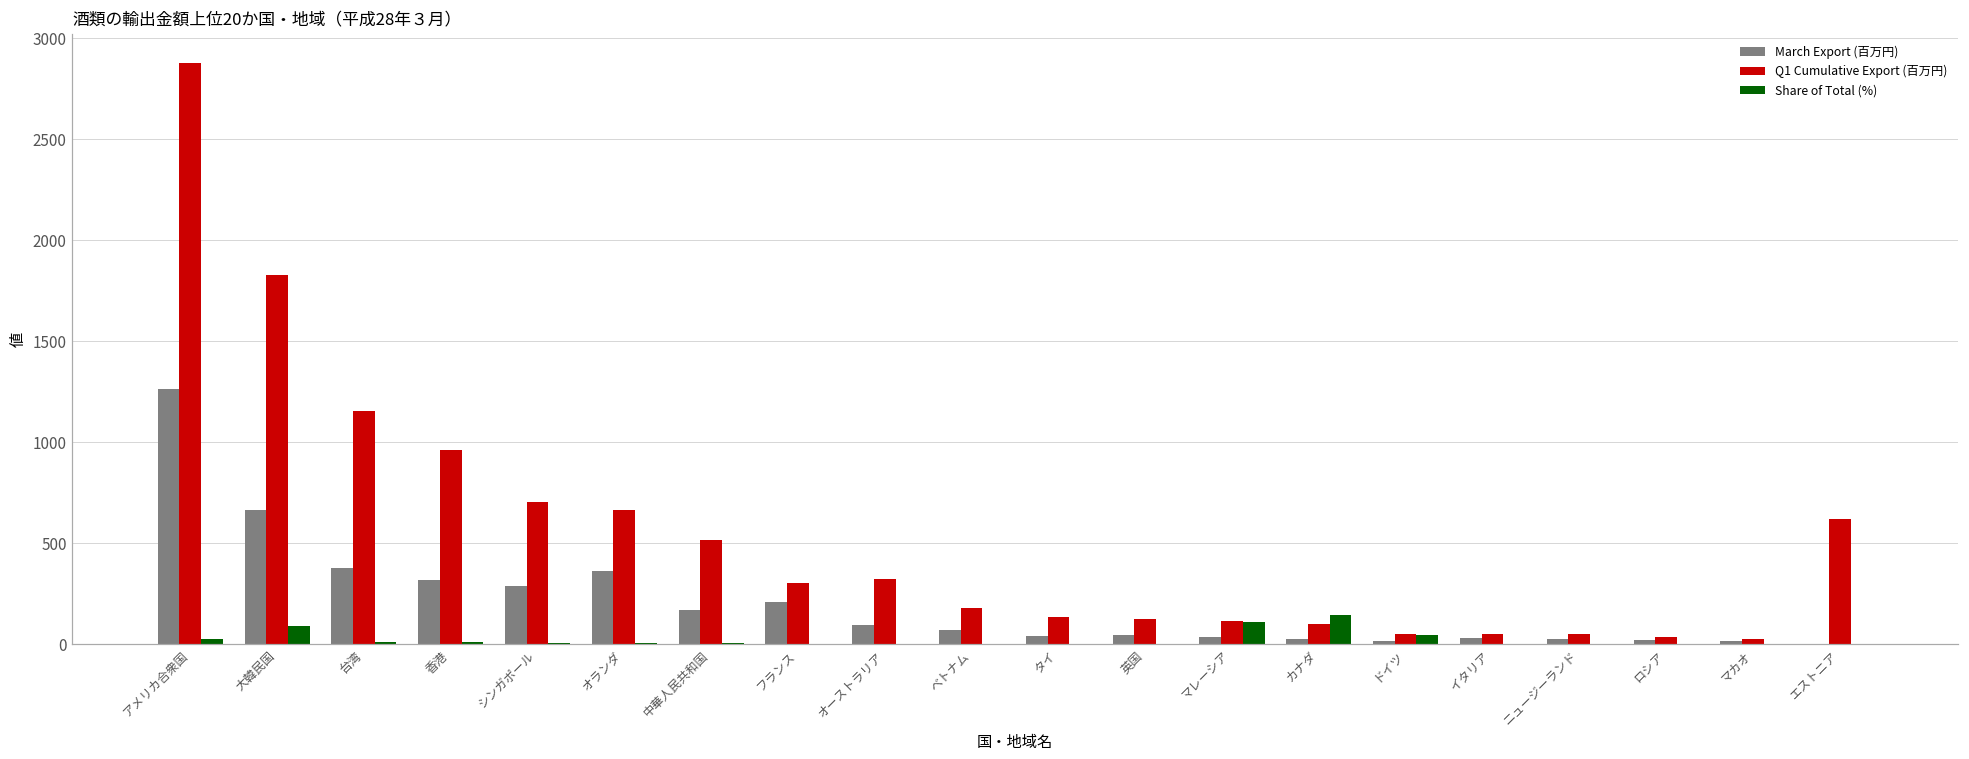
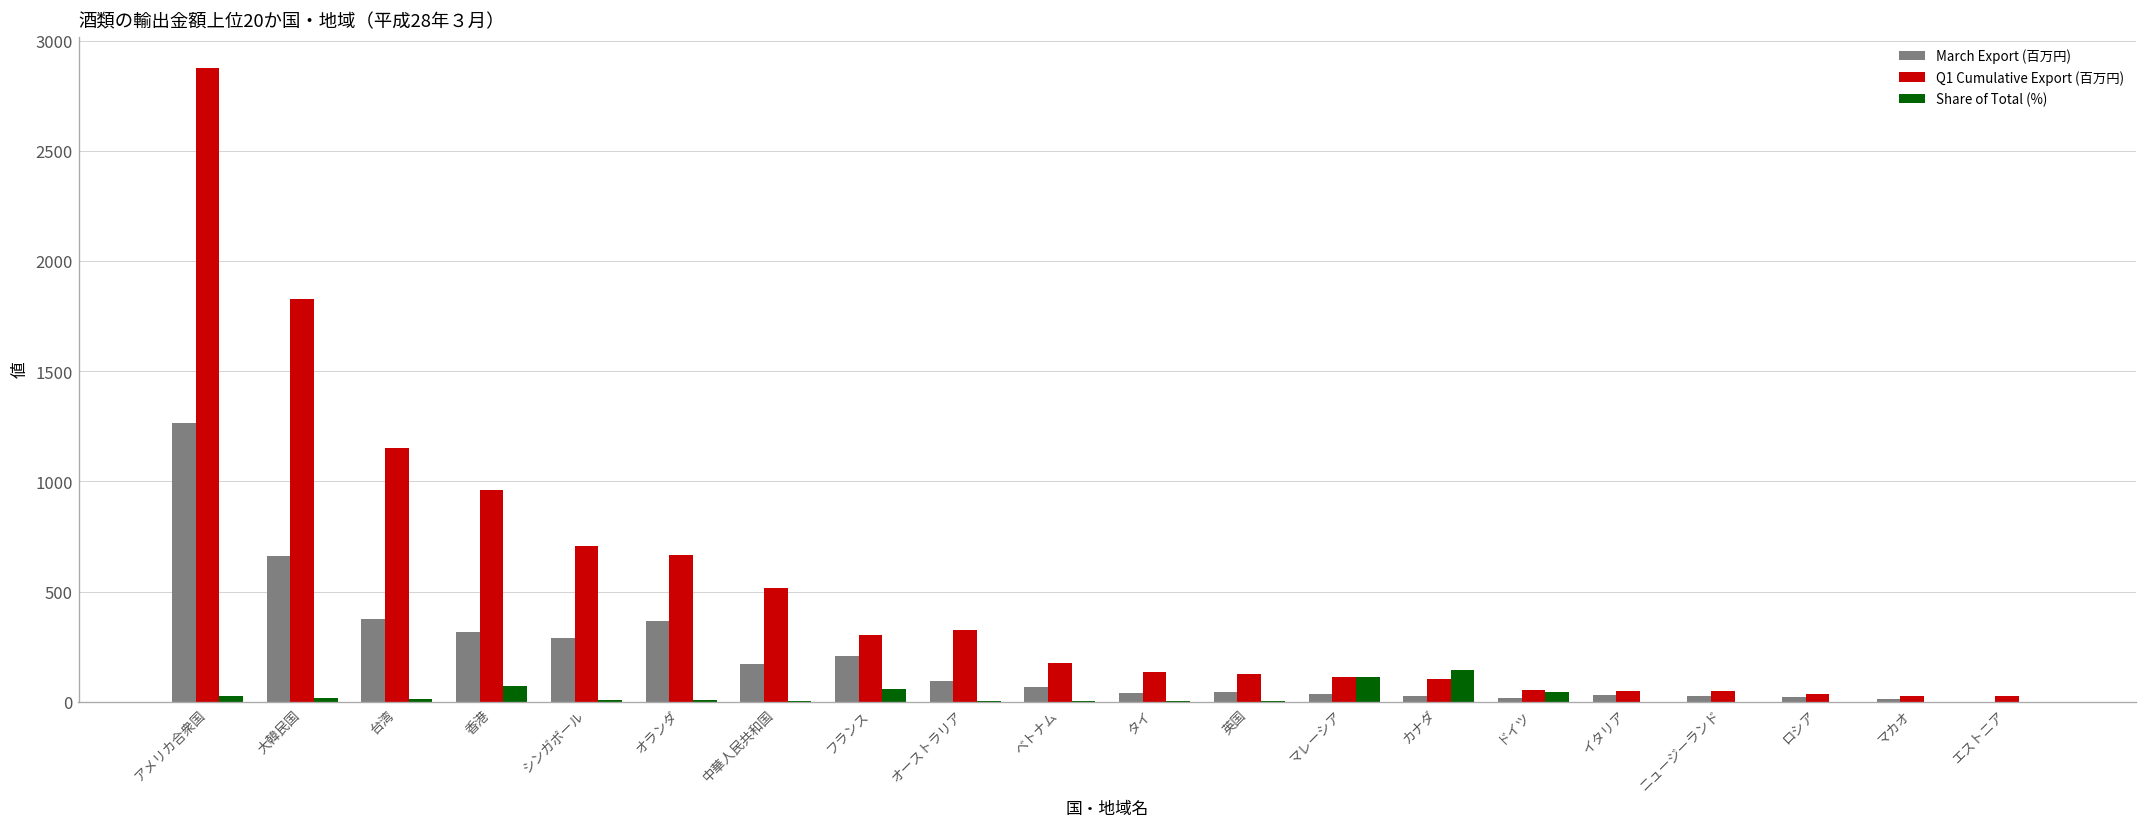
  {
    "March Export (百万円)": {
      "アメリカ合衆国": 1270,
      "大韓民国": 660,
      "台湾": 380,
      "香港": 320,
      "シンガポール": 290,
      "オランダ": 360,
      "中華人民共和国": 170,
      "フランス": 210,
      "オーストラリア": 90,
      "ベトナム": 70,
      "タイ": 40,
      "英国": 40,
      "マレーシア": 30,
      "カナダ": 30,
      "ドイツ": 20,
      "イタリア": 30,
      "ニュージーランド": 20,
      "ロシア": 20,
      "マカオ": 10,
      "エストニア": 0
    },
    "Q1 Cumulative Export (百万円)": {
      "アメリカ合衆国": 2870,
      "大韓民国": 1830,
      "台湾": 1150,
      "香港": 960,
      "シンガポール": 700,
      "オランダ": 660,
      "中華人民共和国": 520,
      "フランス": 300,
      "オーストラリア": 320,
      "ベトナム": 180,
      "タイ": 130,
      "英国": 120,
      "マレーシア": 110,
      "カナダ": 100,
      "ドイツ": 50,
      "イタリア": 50,
      "ニュージーランド": 50,
      "ロシア": 30,
      "マカオ": 30,
-     "エストニア": 620
+     "エストニア": 30
    },
    "Share of Total (%)": {
      "アメリカ合衆国": 30,
-     "大韓民国": 90,
-     "香港": 10,
-     "フランス": 0,
+     "大韓民国": 20,
+     "香港": 70,
+     "フランス": 60,
      "マレーシア": 110,
      "カナダ": 140,
      "ドイツ": 40
    }
  }
